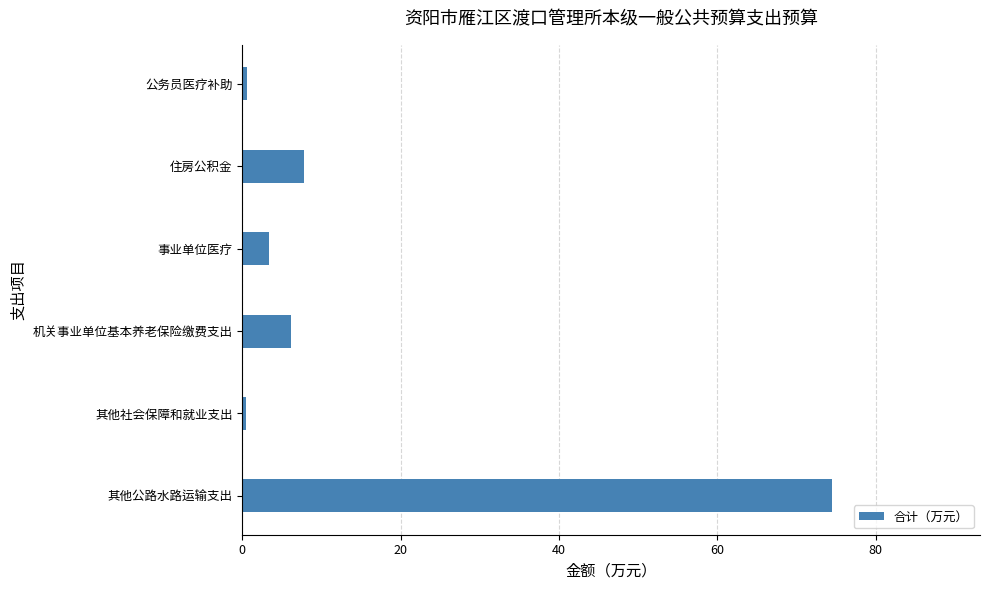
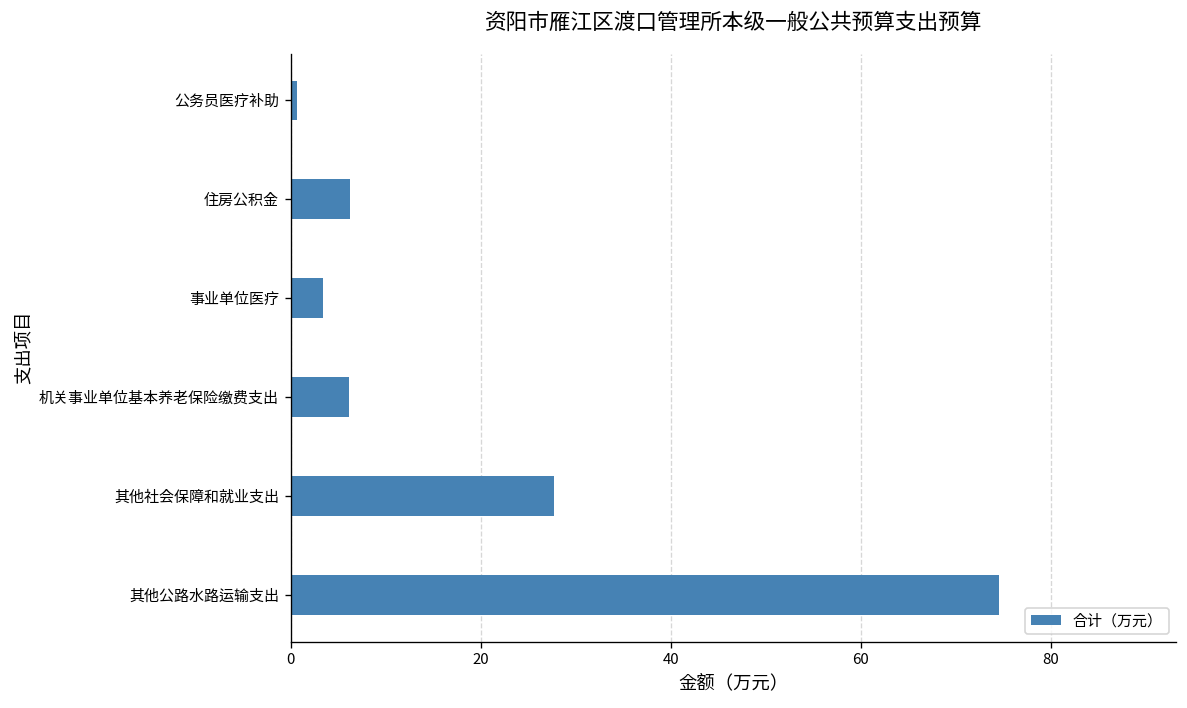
  {
    "公务员医疗补助": 1,
-   "住房公积金": 8,
+   "住房公积金": 6,
    "事业单位医疗": 3,
    "机关事业单位基本养老保险缴费支出": 6,
-   "其他社会保障和就业支出": 0,
+   "其他社会保障和就业支出": 28,
    "其他公路水路运输支出": 75
  }
